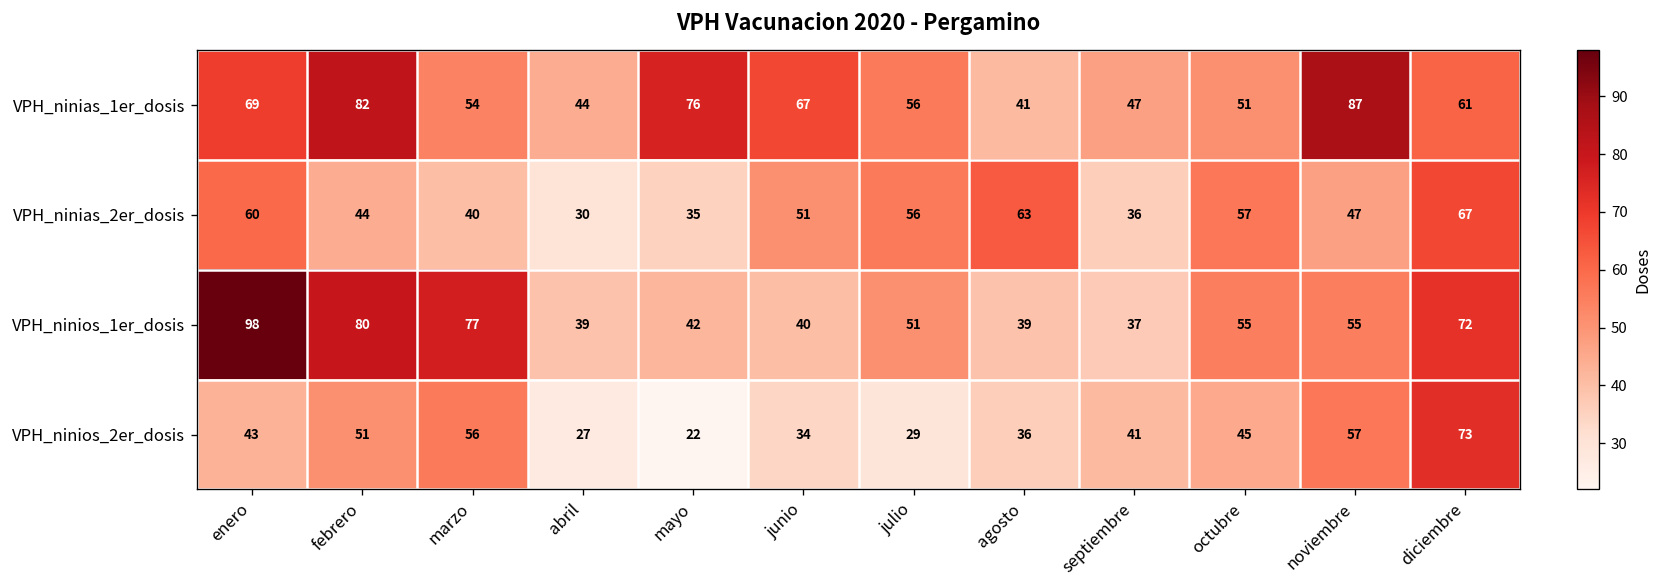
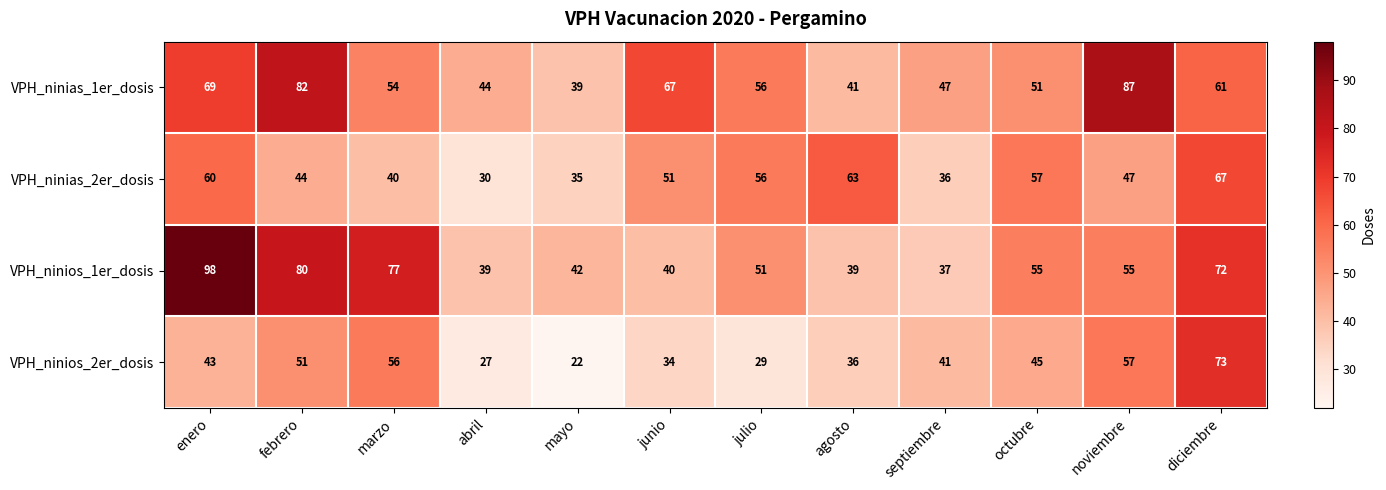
  {
    "VPH_ninias_1er_dosis": {
      "enero": 69,
      "febrero": 82,
      "marzo": 54,
      "abril": 44,
-     "mayo": 76,
+     "mayo": 39,
      "junio": 67,
      "julio": 56,
      "agosto": 41,
      "septiembre": 47,
      "octubre": 51,
      "noviembre": 87,
      "diciembre": 61
    },
    "VPH_ninias_2er_dosis": {
      "enero": 60,
      "febrero": 44,
      "marzo": 40,
      "abril": 30,
      "mayo": 35,
      "junio": 51,
      "julio": 56,
      "agosto": 63,
      "septiembre": 36,
      "octubre": 57,
      "noviembre": 47,
      "diciembre": 67
    },
    "VPH_ninios_1er_dosis": {
      "enero": 98,
      "febrero": 80,
      "marzo": 77,
      "abril": 39,
      "mayo": 42,
      "junio": 40,
      "julio": 51,
      "agosto": 39,
      "septiembre": 37,
      "octubre": 55,
      "noviembre": 55,
      "diciembre": 72
    },
    "VPH_ninios_2er_dosis": {
      "enero": 43,
      "febrero": 51,
      "marzo": 56,
      "abril": 27,
      "mayo": 22,
      "junio": 34,
      "julio": 29,
      "agosto": 36,
      "septiembre": 41,
      "octubre": 45,
      "noviembre": 57,
      "diciembre": 73
    }
  }
